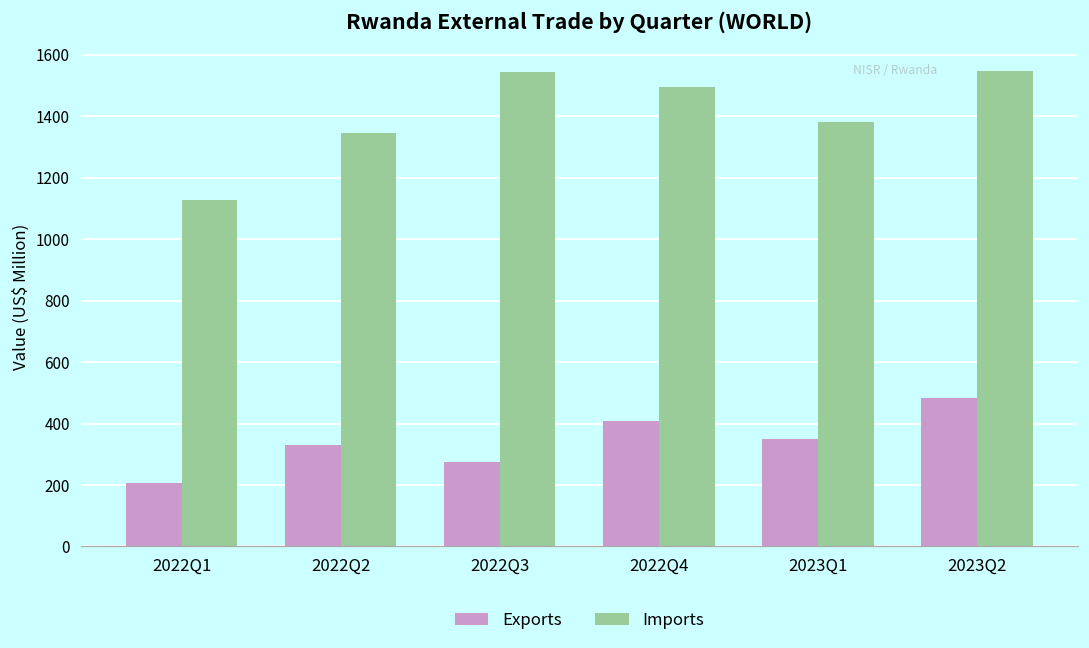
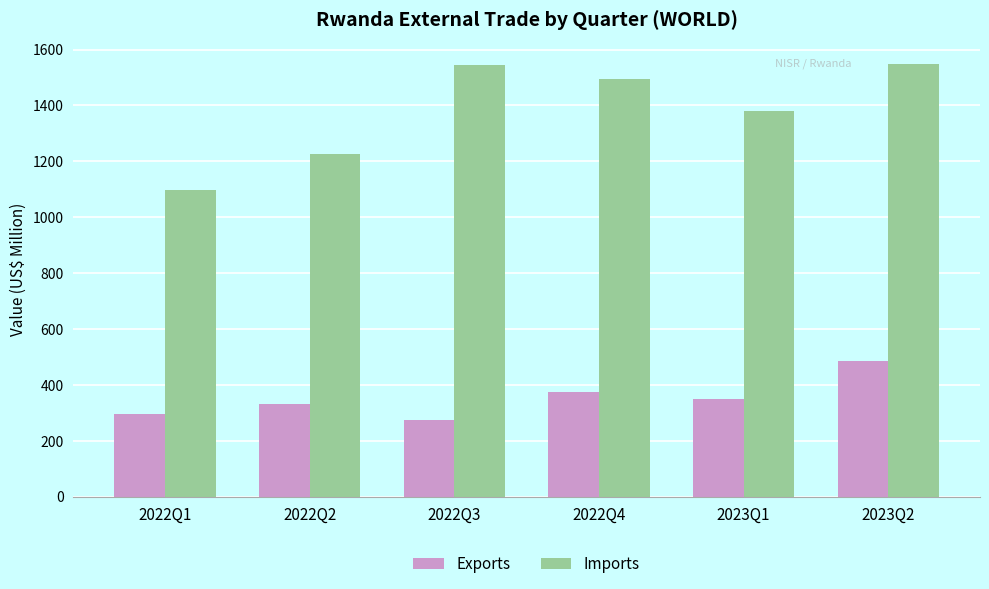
  {
    "Exports": {
-     "2022Q1": 210,
+     "2022Q1": 300,
      "2022Q2": 330,
      "2022Q3": 280,
-     "2022Q4": 410,
+     "2022Q4": 370,
      "2023Q1": 350,
      "2023Q2": 480
    },
    "Imports": {
-     "2022Q1": 1130,
-     "2022Q2": 1350,
+     "2022Q1": 1100,
+     "2022Q2": 1230,
      "2022Q3": 1540,
      "2022Q4": 1490,
      "2023Q1": 1380,
      "2023Q2": 1550
    }
  }
